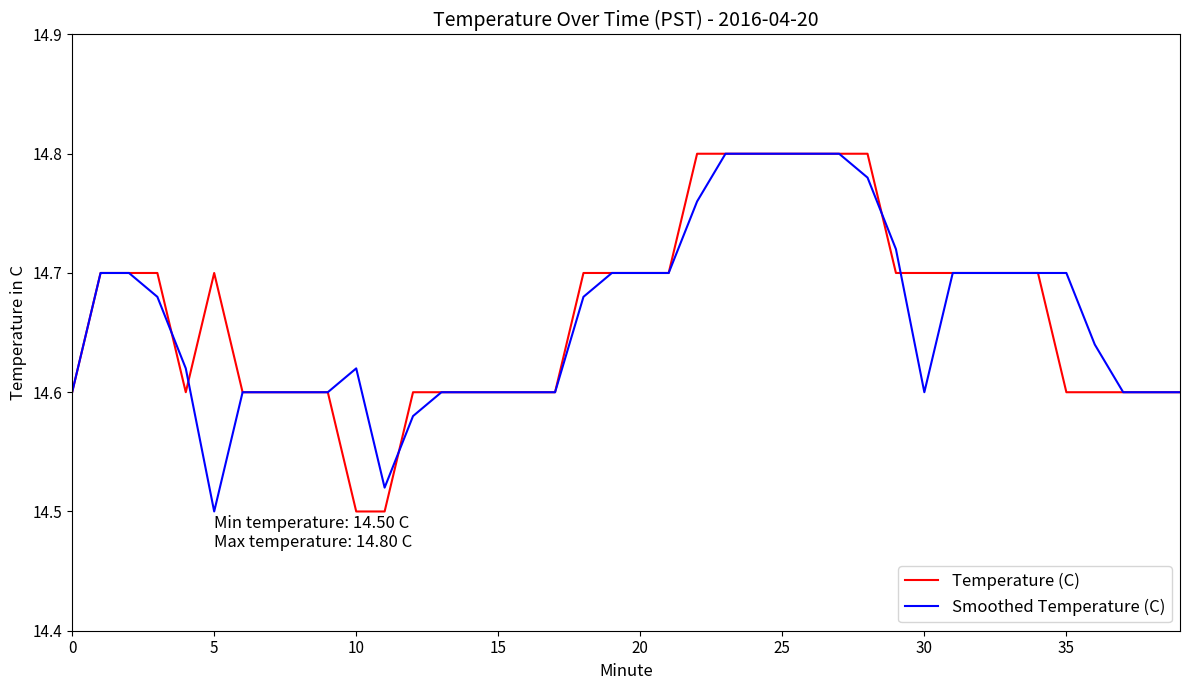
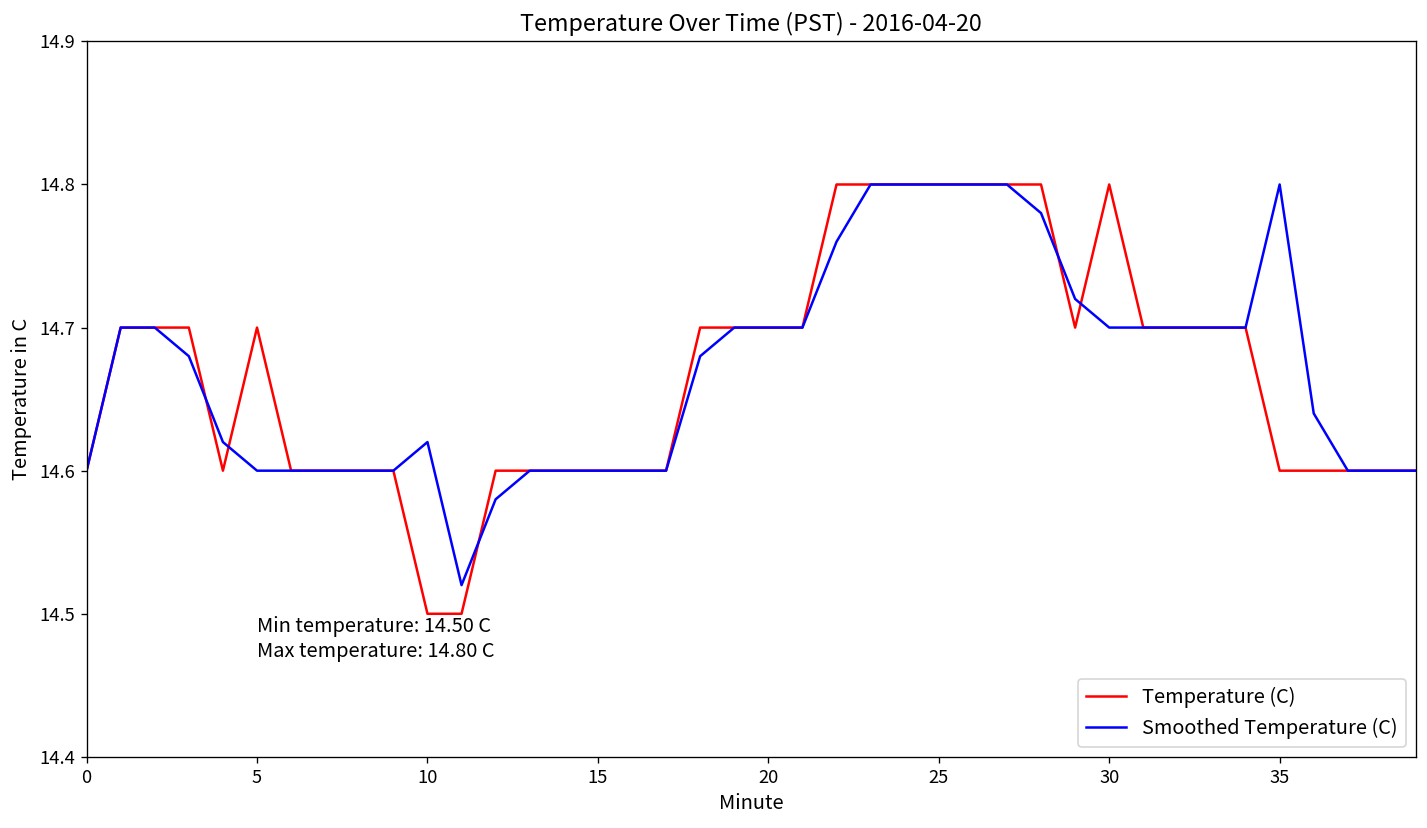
  {
    "Temperature (C)": {
      "5": 14.7,
-     "30": 14.7,
+     "30": 14.8,
      "35": 14.6
    },
    "Smoothed Temperature (C)": {
-     "5": 14.5,
+     "5": 14.6,
      "10": 14.620,
-     "30": 14.6,
-     "35": 14.7
+     "30": 14.7,
+     "35": 14.8
    }
  }
